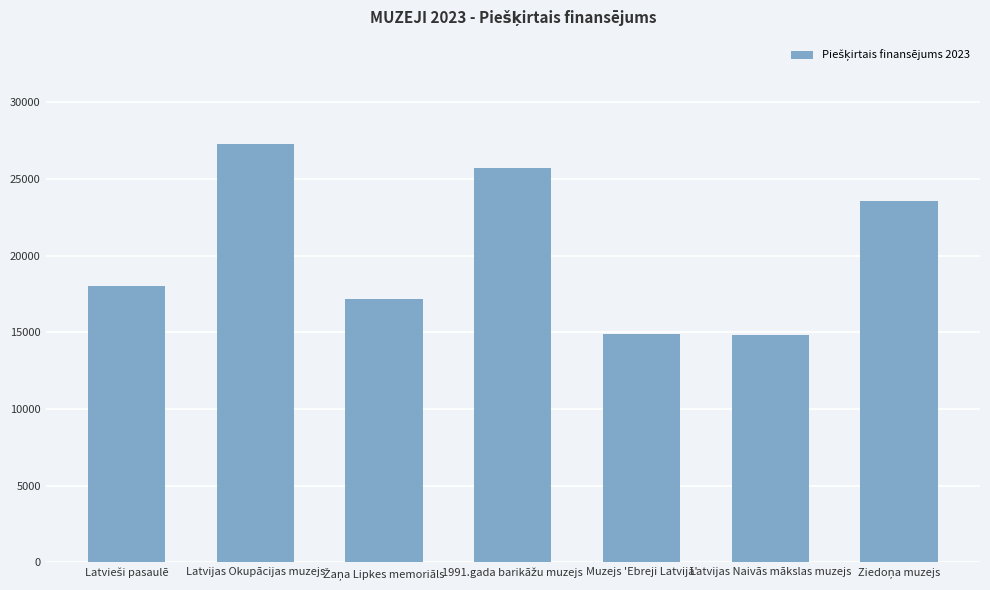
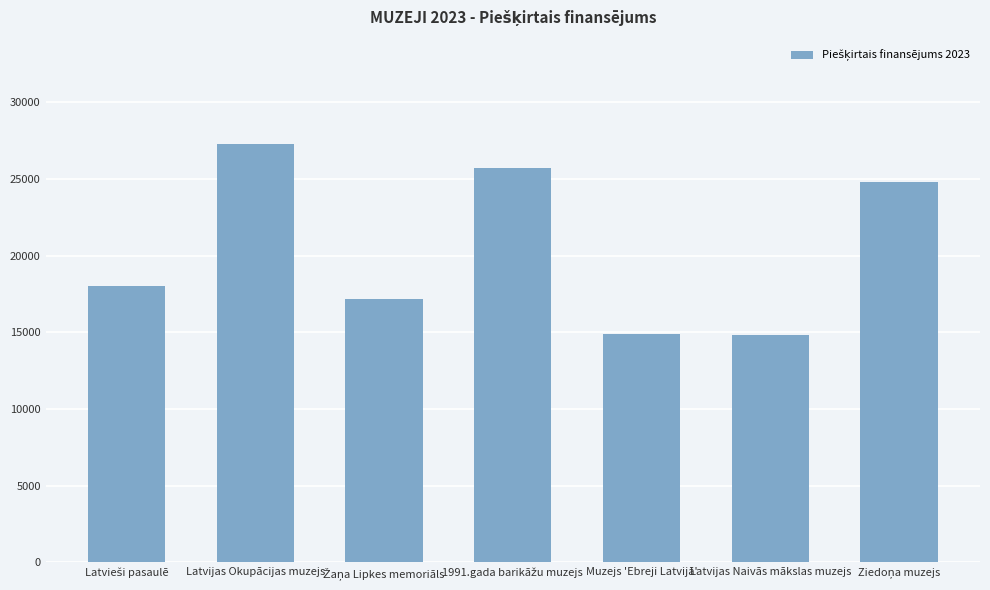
  {
    "Latvieši pasaulē": 18000,
    "Latvijas Okupācijas muzejs": 27300,
    "Žaņa Lipkes memoriāls": 17200,
    "1991.gada barikāžu muzejs": 25700,
    "Muzejs 'Ebreji Latvijā'": 14900,
    "Latvijas Naivās mākslas muzejs": 14800,
-   "Ziedoņa muzejs": 23600
+   "Ziedoņa muzejs": 24800
  }
